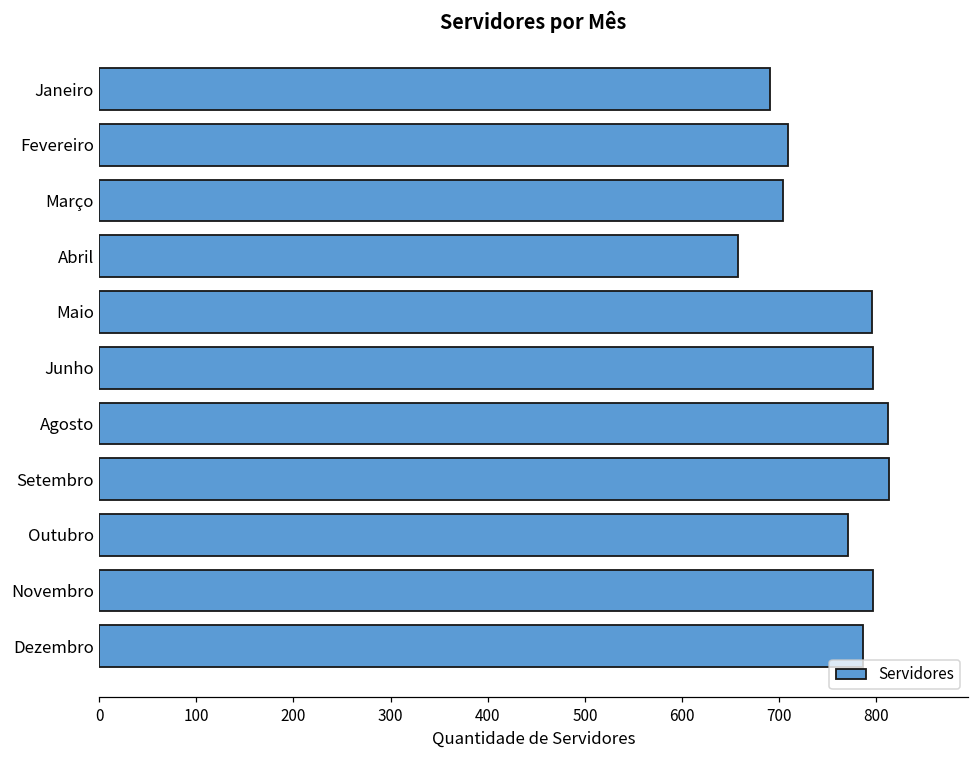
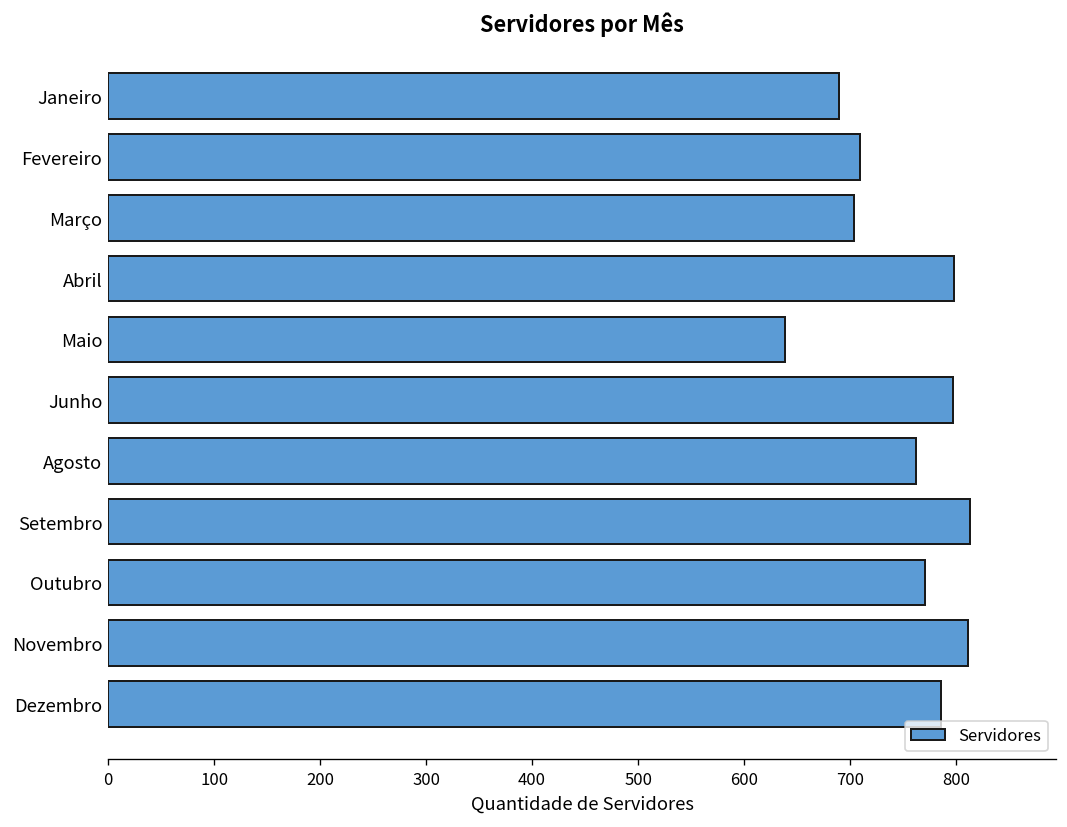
  {
    "Janeiro": 690,
    "Fevereiro": 710,
    "Março": 700,
-   "Abril": 660,
-   "Maio": 800,
+   "Abril": 800,
+   "Maio": 640,
    "Junho": 800,
-   "Agosto": 810,
+   "Agosto": 760,
    "Setembro": 810,
    "Outubro": 770,
-   "Novembro": 800,
+   "Novembro": 810,
    "Dezembro": 790
  }
